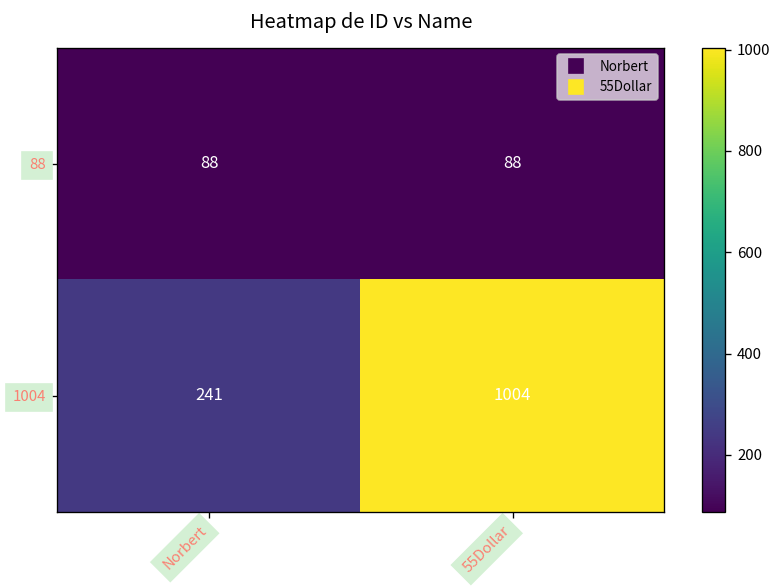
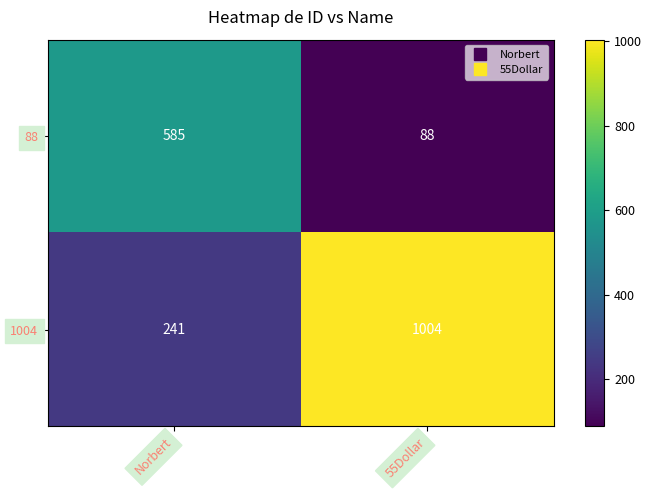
  {
    "88": {
-     "Norbert": 88,
+     "Norbert": 585,
      "55Dollar": 88
    },
    "1004": {
      "Norbert": 241,
      "55Dollar": 1004
    }
  }
